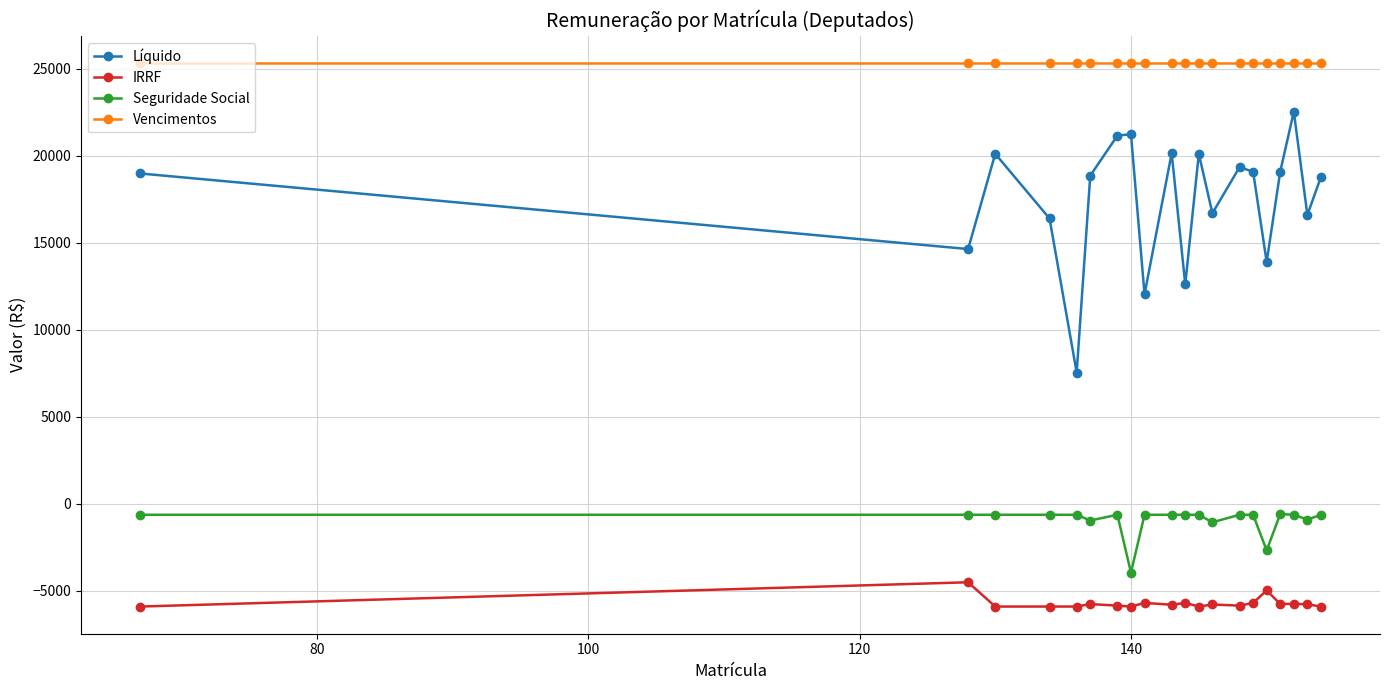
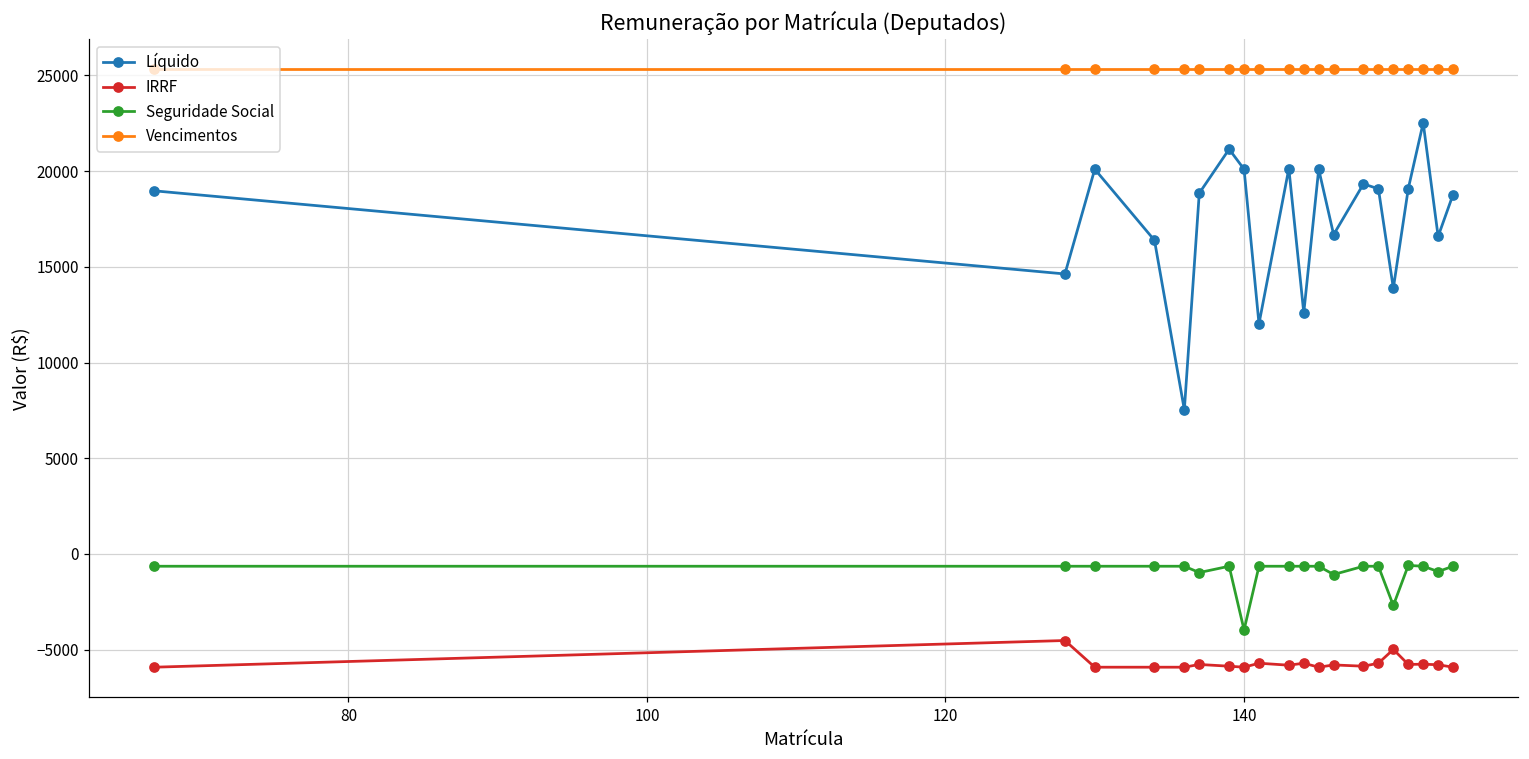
  {
    "Líquido": {
-     "140": 21200
+     "140": 20100
    },
    "IRRF": {
      "140": -5900
    },
    "Seguridade Social": {
      "140": -4000
    },
    "Vencimentos": {
      "140": 25300
    }
  }
